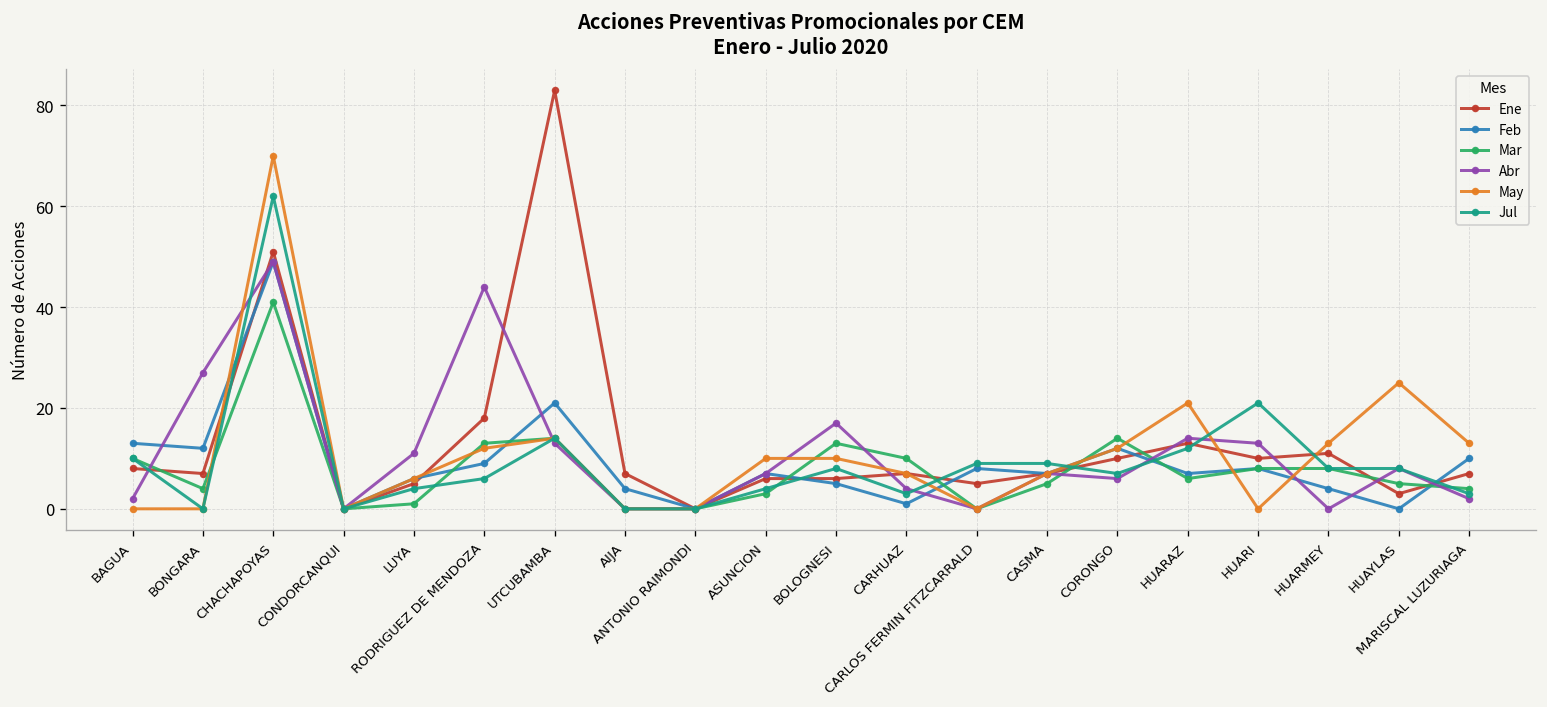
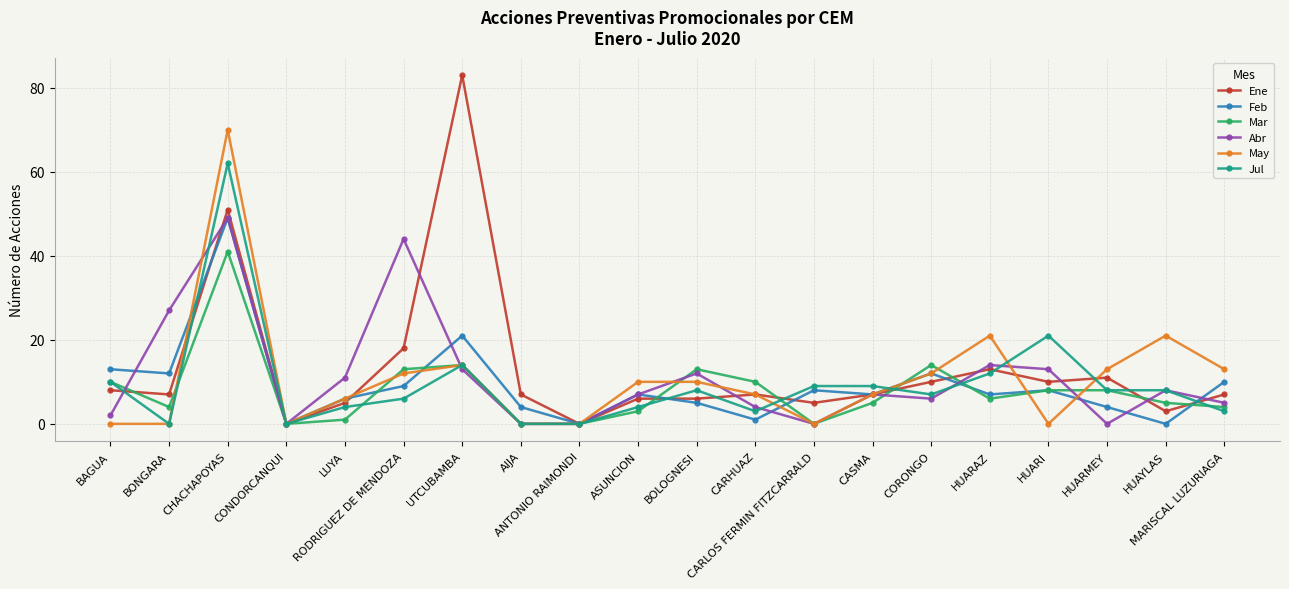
  {
    "Ene": {
      "BAGUA": 8,
      "BONGARA": 7,
      "CHACHAPOYAS": 51,
      "LUYA": 5,
      "RODRIGUEZ DE MENDOZA": 18,
      "UTCUBAMBA": 83,
      "AIJA": 7,
      "ASUNCION": 6,
      "BOLOGNESI": 6,
      "CARLOS FERMIN FITZCARRALD": 5,
      "CORONGO": 10,
      "HUARAZ": 13,
      "HUARI": 10,
      "HUARMEY": 11,
      "HUAYLAS": 3,
      "MARISCAL LUZURIAGA": 7
    },
    "Feb": {
      "BAGUA": 13,
      "BONGARA": 12,
      "RODRIGUEZ DE MENDOZA": 9,
      "UTCUBAMBA": 21,
      "AIJA": 4,
      "BOLOGNESI": 5,
      "CARHUAZ": 1,
      "CARLOS FERMIN FITZCARRALD": 8,
      "HUARAZ": 7,
      "HUARMEY": 4,
      "HUAYLAS": 0,
      "MARISCAL LUZURIAGA": 10
    },
    "Abr": {
      "BAGUA": 2,
      "BONGARA": 27,
      "LUYA": 11,
      "RODRIGUEZ DE MENDOZA": 44,
      "UTCUBAMBA": 13,
-     "BOLOGNESI": 17,
+     "BOLOGNESI": 12,
      "CARHUAZ": 4,
      "CORONGO": 6,
      "HUARAZ": 14,
      "HUARI": 13,
      "HUARMEY": 0,
-     "MARISCAL LUZURIAGA": 2
+     "MARISCAL LUZURIAGA": 5
    },
    "May": {
      "BAGUA": 0,
      "CHACHAPOYAS": 70,
      "RODRIGUEZ DE MENDOZA": 12,
      "ASUNCION": 10,
      "BOLOGNESI": 10,
      "HUARAZ": 21,
      "HUARI": 0,
      "HUARMEY": 13,
-     "HUAYLAS": 25,
+     "HUAYLAS": 21,
      "MARISCAL LUZURIAGA": 13
    }
  }
